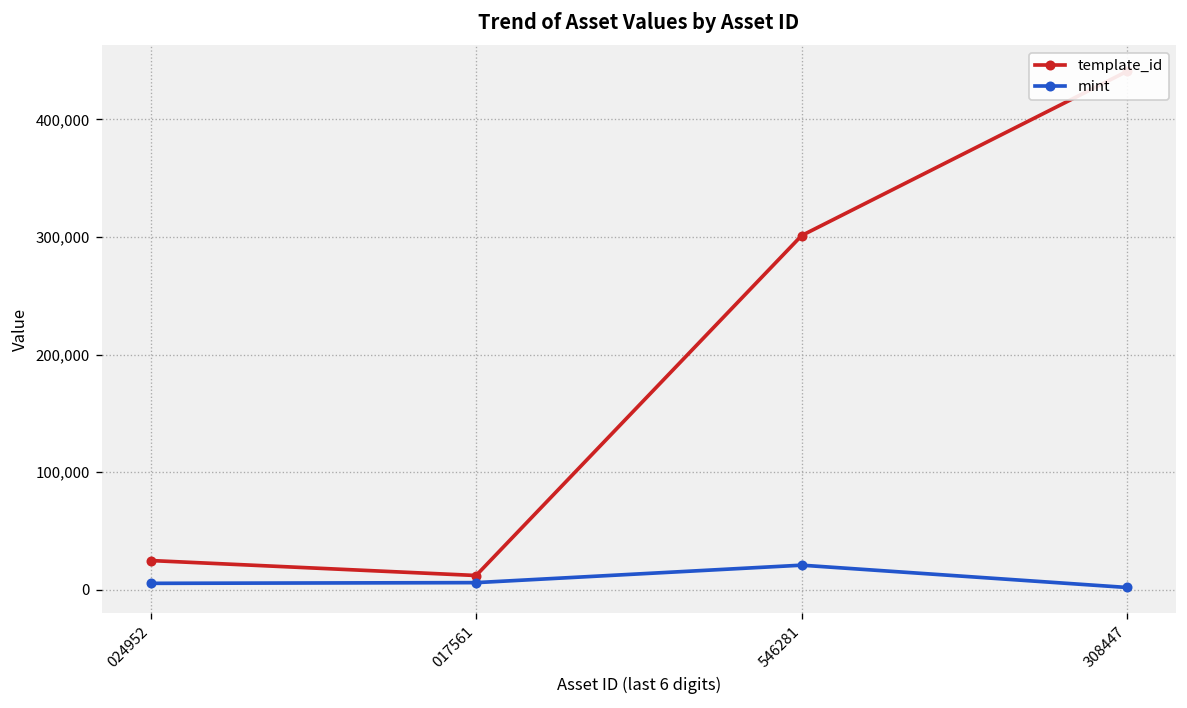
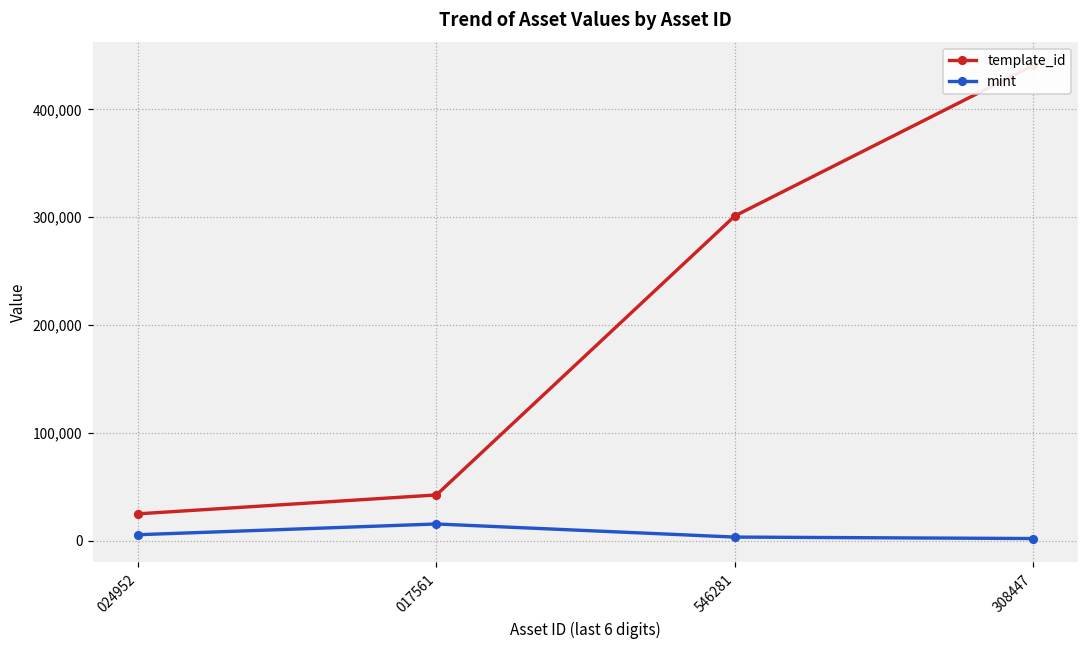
  {
    "template_id": {
      "024952": "20,000",
-     "017561": "10,000",
+     "017561": "40,000",
      "546281": "300,000"
    },
    "mint": {
      "024952": "10,000",
-     "017561": "10,000",
-     "546281": "20,000",
+     "017561": "20,000",
+     "546281": "0",
      "308447": "0"
    }
  }
